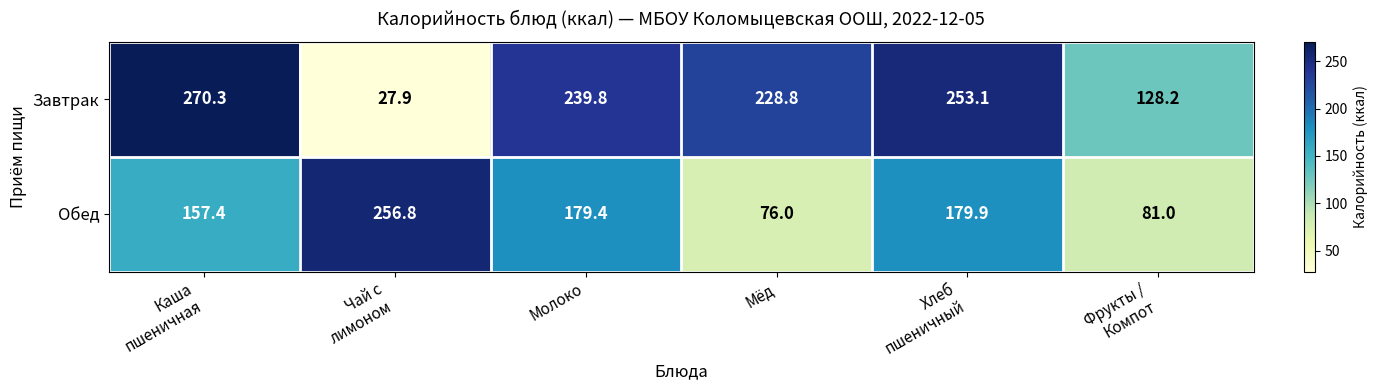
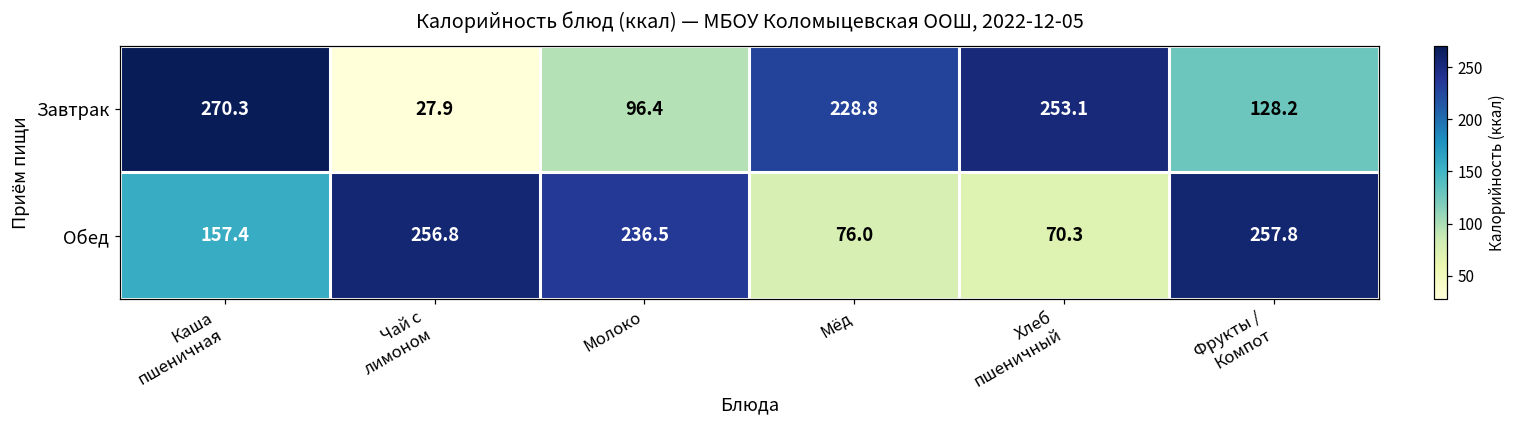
  {
    "Завтрак": {
      "Каша пшеничная": 270.3,
      "Чай с лимоном": 27.9,
-     "Молоко": 239.8,
+     "Молоко": 96.4,
      "Мёд": 228.8,
      "Хлеб пшеничный": 253.1,
      "Фрукты / Компот": 128.2
    },
    "Обед": {
      "Каша пшеничная": 157.4,
      "Чай с лимоном": 256.8,
-     "Молоко": 179.4,
+     "Молоко": 236.5,
      "Мёд": 76.0,
-     "Хлеб пшеничный": 179.9,
-     "Фрукты / Компот": 81.0
+     "Хлеб пшеничный": 70.3,
+     "Фрукты / Компот": 257.8
    }
  }
